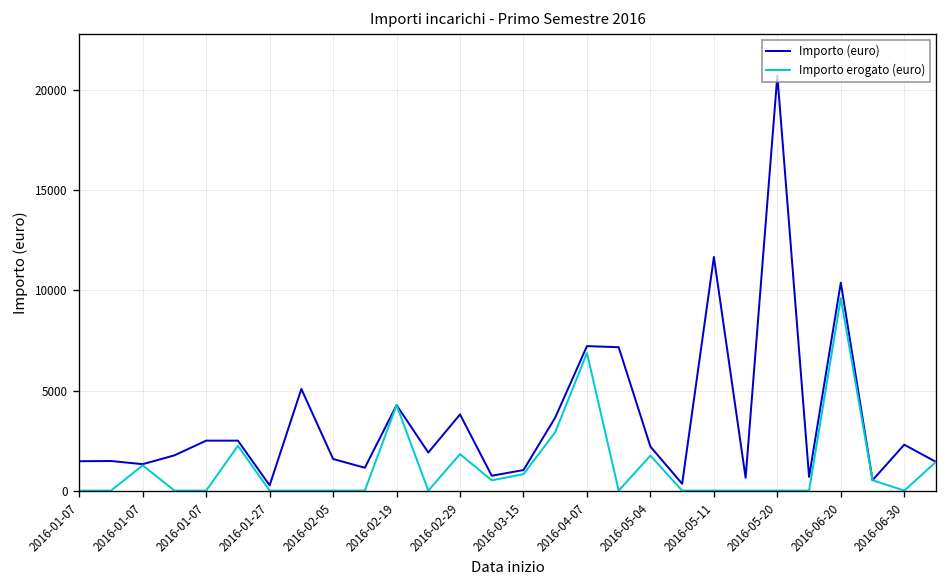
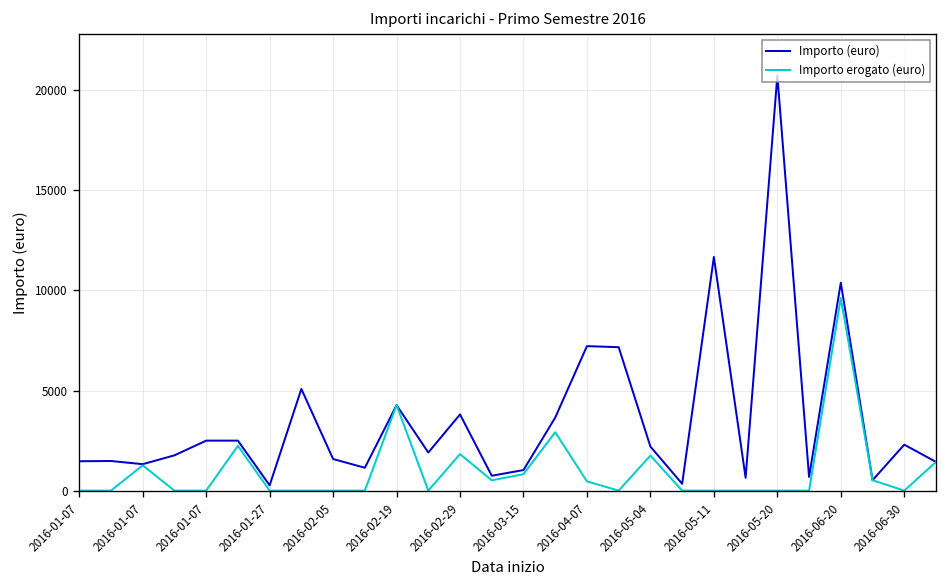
  {
    "Importo (euro)": {
      "2016-01-27": 300,
      "2016-02-05": 1600,
      "2016-02-29": 3800,
      "2016-03-15": 1000,
      "2016-04-07": 7200,
      "2016-05-04": 2200,
      "2016-05-11": 11700
    },
    "Importo erogato (euro)": {
      "2016-01-27": 0,
      "2016-02-05": 0,
      "2016-02-29": 1800,
      "2016-03-15": 800,
-     "2016-04-07": 6900,
+     "2016-04-07": 500,
      "2016-05-04": 1800,
      "2016-05-11": 0,
      "2016-05-20": 0
    }
  }
